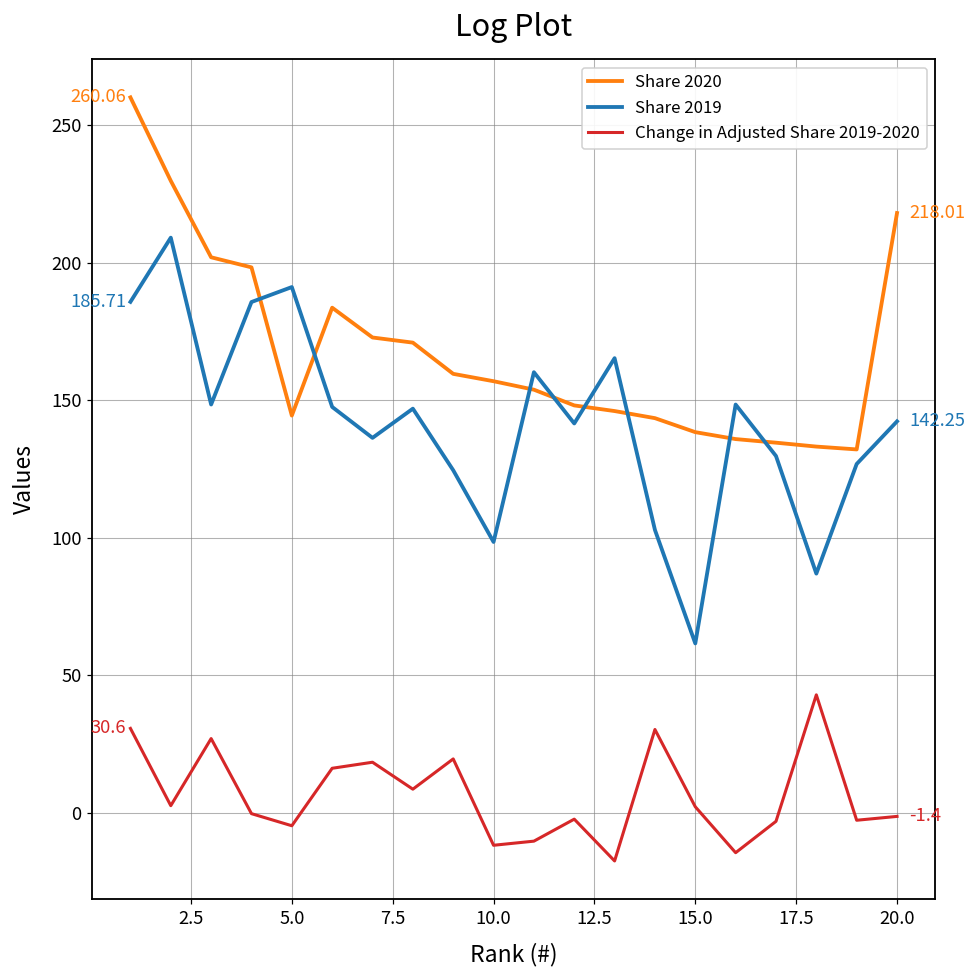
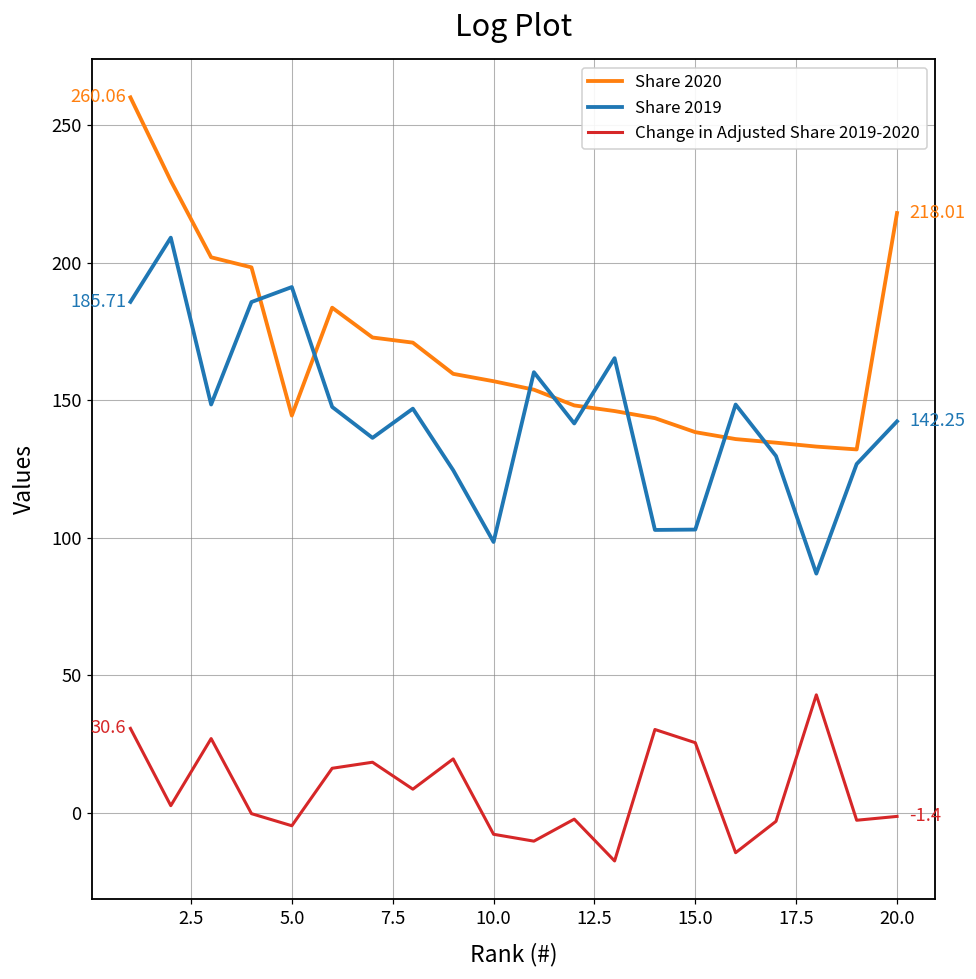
  {
    "Share 2020": {
      "20.0": 218.01
    },
    "Share 2019": {
      "5.0": 191,
      "10.0": 98,
-     "15.0": 62
+     "15.0": 103
    },
    "Change in Adjusted Share 2019-2020": {
      "5.0": -5,
-     "10.0": -12,
-     "15.0": 2
+     "10.0": -8,
+     "15.0": 25
    }
  }
